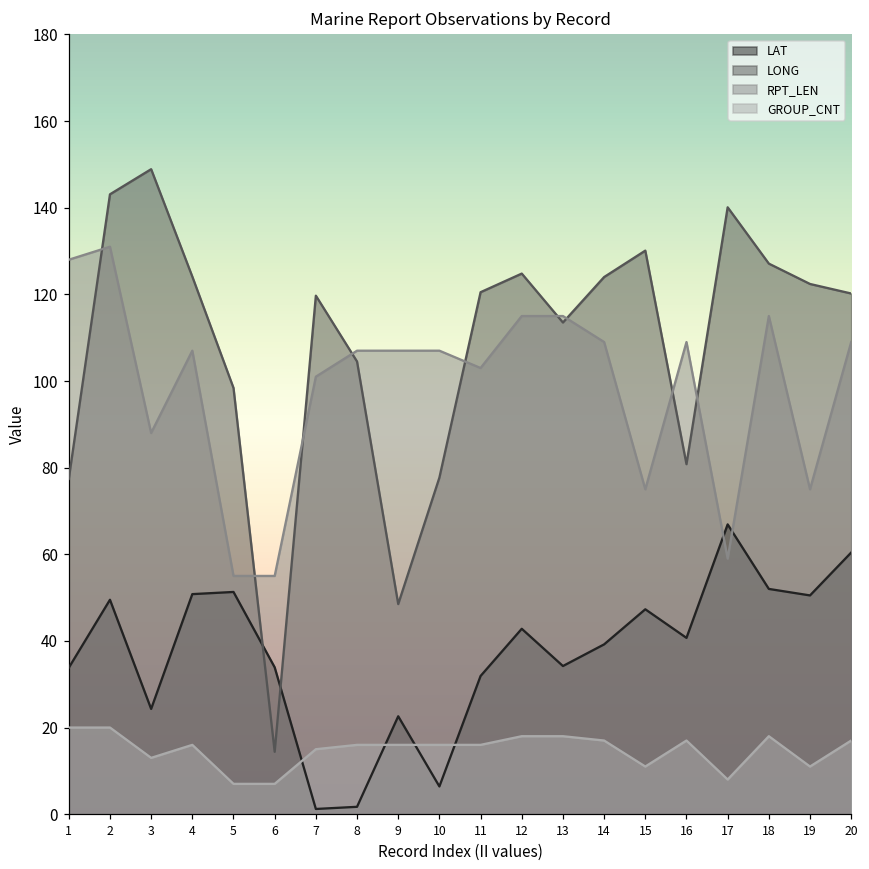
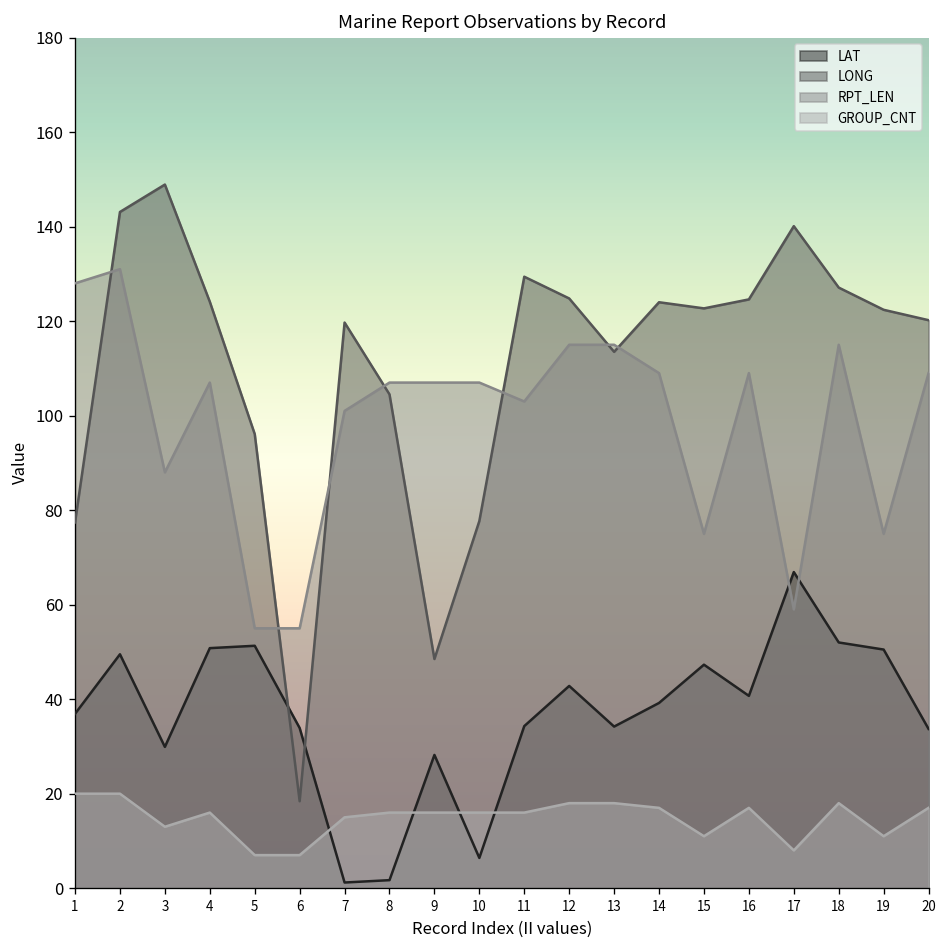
  {
    "LAT": {
-     "1": 34,
+     "1": 37,
      "2": 50,
-     "3": 24,
+     "3": 30,
      "4": 51,
      "5": 51,
      "6": 34,
      "7": 1,
      "8": 2,
-     "9": 23,
+     "9": 28,
      "10": 6,
-     "11": 32,
+     "11": 34,
      "12": 43,
      "13": 34,
      "14": 39,
      "15": 47,
      "16": 41,
      "17": 67,
      "18": 52,
      "19": 51,
-     "20": 60
+     "20": 34
    },
    "LONG": {
      "1": 77,
      "2": 143,
      "3": 149,
      "4": 124,
-     "5": 98,
-     "6": 14,
+     "5": 96,
+     "6": 18,
      "7": 120,
      "8": 105,
      "9": 49,
      "10": 78,
-     "11": 121,
+     "11": 129,
      "12": 125,
      "13": 114,
      "14": 124,
-     "15": 130,
-     "16": 81,
+     "15": 123,
+     "16": 125,
      "17": 140,
      "18": 127,
      "19": 122,
      "20": 120
    }
  }
